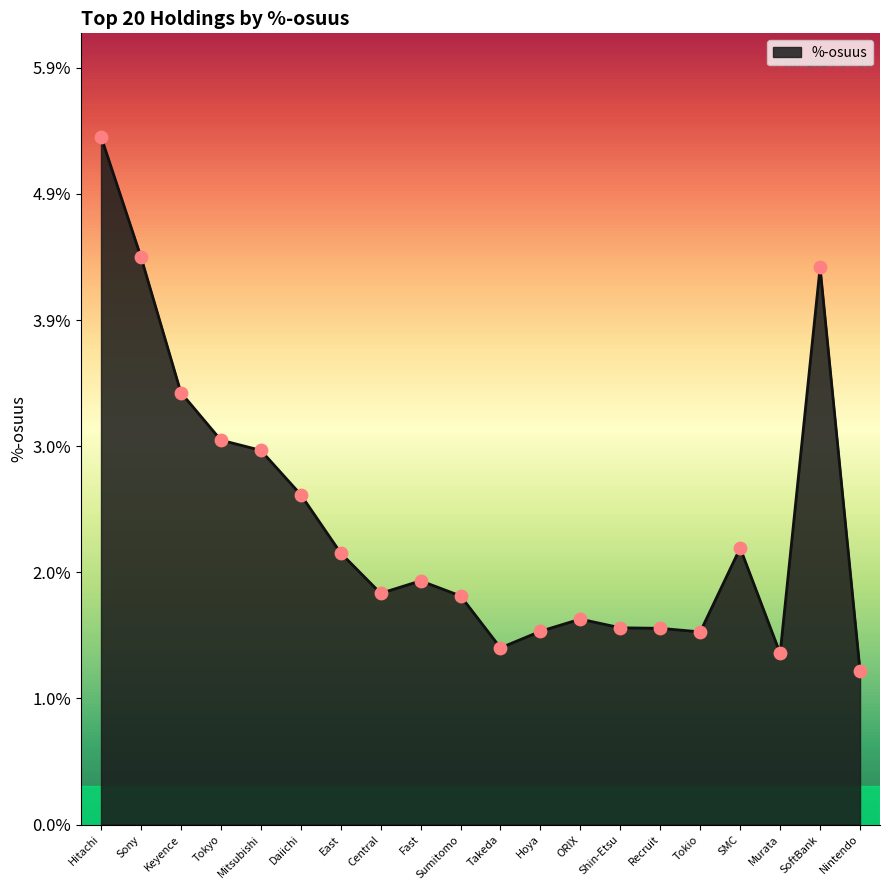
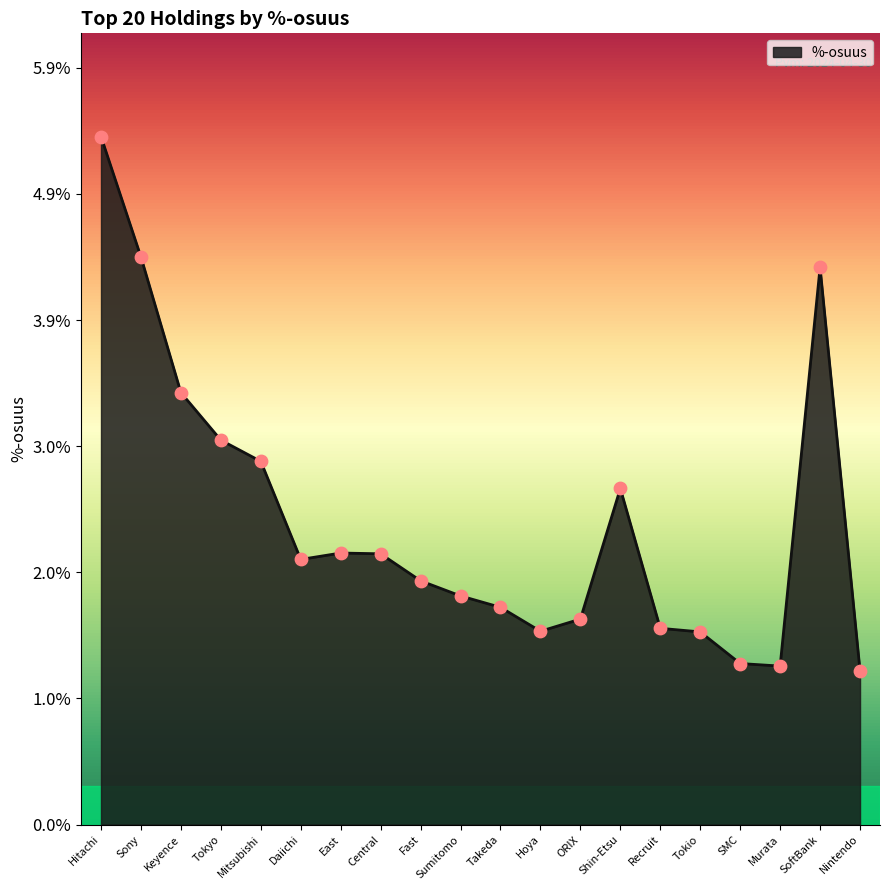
  {
    "Hitachi": "5.37%",
    "Sony": "4.43%",
    "Keyence": "3.37%",
    "Tokyo": "3.00%",
-   "Mitsubishi": "2.92%",
-   "Daiichi": "2.58%",
+   "Mitsubishi": "2.84%",
+   "Daiichi": "2.07%",
    "East": "2.12%",
-   "Central": "1.81%",
+   "Central": "2.12%",
    "Fast": "1.90%",
    "Sumitomo": "1.79%",
-   "Takeda": "1.38%",
+   "Takeda": "1.70%",
    "Hoya": "1.51%",
    "ORIX": "1.61%",
-   "Shin-Etsu": "1.54%",
+   "Shin-Etsu": "2.63%",
    "Recruit": "1.53%",
    "Tokio": "1.51%",
-   "SMC": "2.16%",
-   "Murata": "1.34%",
+   "SMC": "1.26%",
+   "Murata": "1.24%",
    "SoftBank": "4.35%",
    "Nintendo": "1.20%"
  }
